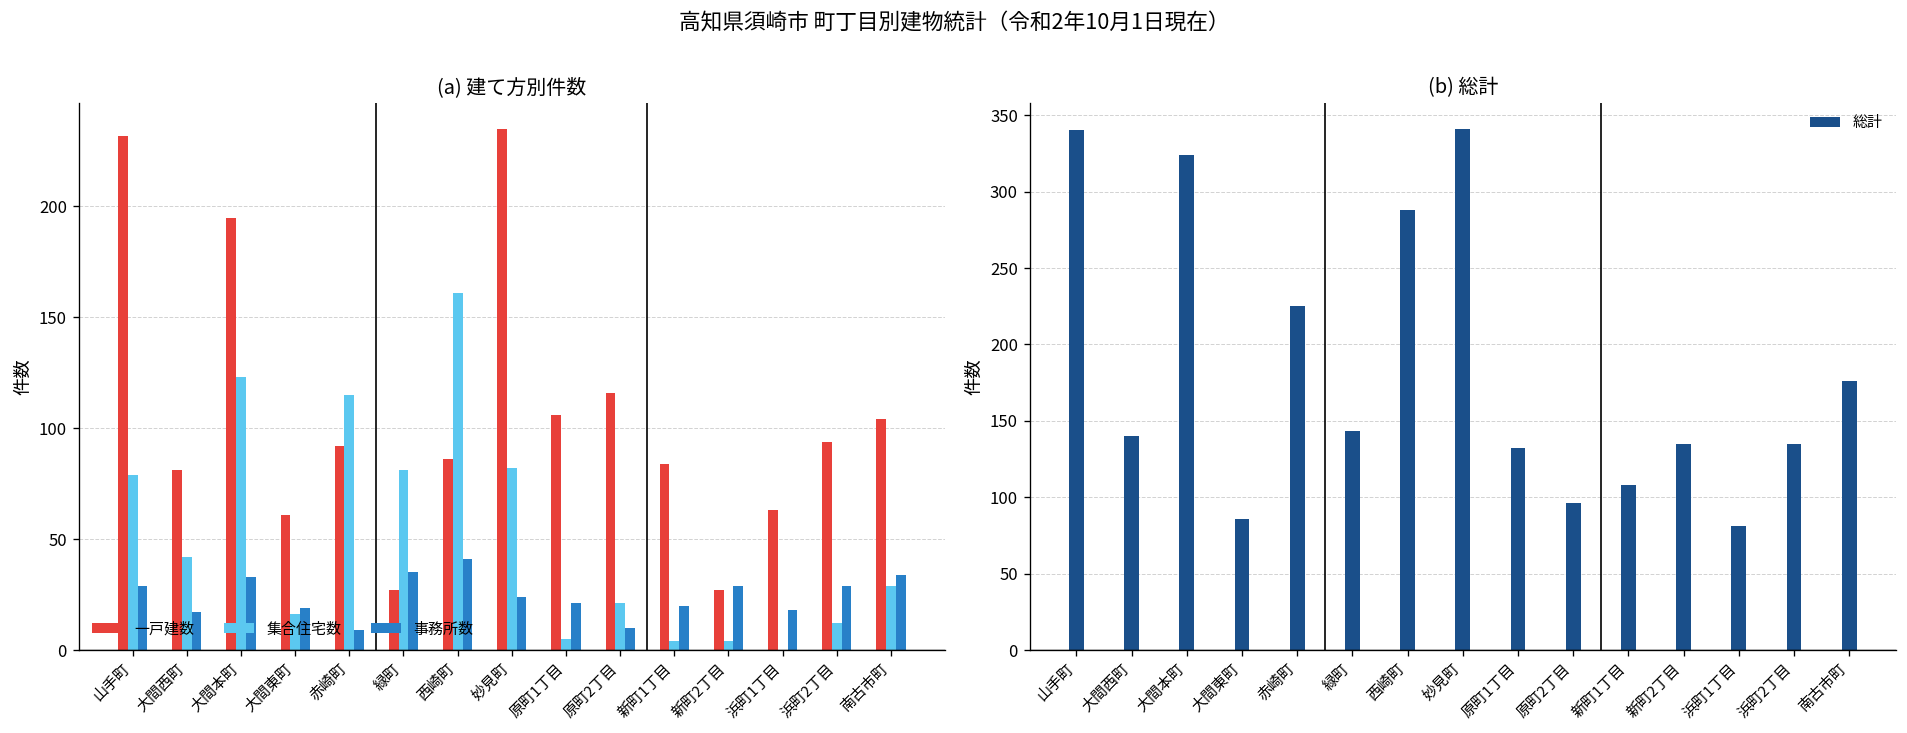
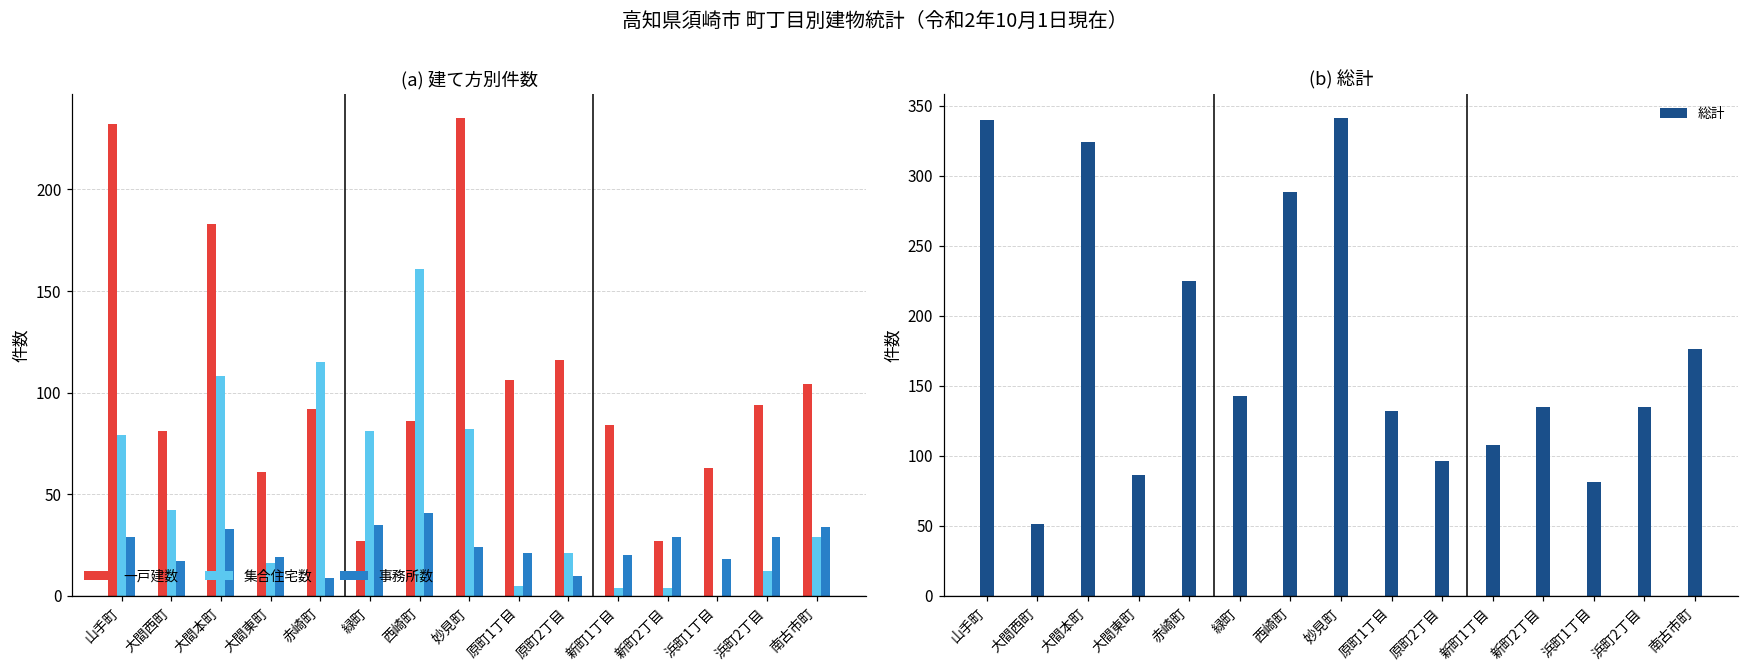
  {
    "(a) 建て方別件数": {
      "一戸建数": {
        "山手町": 232,
        "大間西町": 81,
-       "大間本町": 195,
+       "大間本町": 183,
        "大間東町": 61,
        "赤崎町": 92,
        "緑町": 27,
        "西崎町": 86,
        "妙見町": 235,
        "原町1丁目": 106,
        "原町2丁目": 116,
        "新町1丁目": 84,
        "新町2丁目": 27,
        "浜町1丁目": 63,
        "浜町2丁目": 94,
        "南古市町": 104
      },
      "集合住宅数": {
        "山手町": 79,
        "大間西町": 42,
-       "大間本町": 123,
+       "大間本町": 108,
        "大間東町": 16,
        "赤崎町": 115,
        "緑町": 81,
        "西崎町": 161,
        "妙見町": 82,
        "原町1丁目": 5,
        "原町2丁目": 21,
        "新町1丁目": 4,
        "新町2丁目": 4,
        "浜町1丁目": 0,
        "浜町2丁目": 12,
        "南古市町": 29
      },
      "事務所数": {
        "山手町": 29,
        "大間西町": 17,
        "大間本町": 33,
        "大間東町": 19,
        "赤崎町": 9,
        "緑町": 35,
        "西崎町": 41,
        "妙見町": 24,
        "原町1丁目": 21,
        "原町2丁目": 10,
        "新町1丁目": 20,
        "新町2丁目": 29,
        "浜町1丁目": 18,
        "浜町2丁目": 29,
        "南古市町": 34
      }
    },
    "(b) 総計": {
      "山手町": 340,
-     "大間西町": 140,
+     "大間西町": 51,
      "大間本町": 324,
      "大間東町": 86,
      "赤崎町": 225,
      "緑町": 143,
      "西崎町": 288,
      "妙見町": 341,
      "原町1丁目": 132,
      "原町2丁目": 96,
      "新町1丁目": 108,
      "新町2丁目": 135,
      "浜町1丁目": 81,
      "浜町2丁目": 135,
      "南古市町": 176
    }
  }
